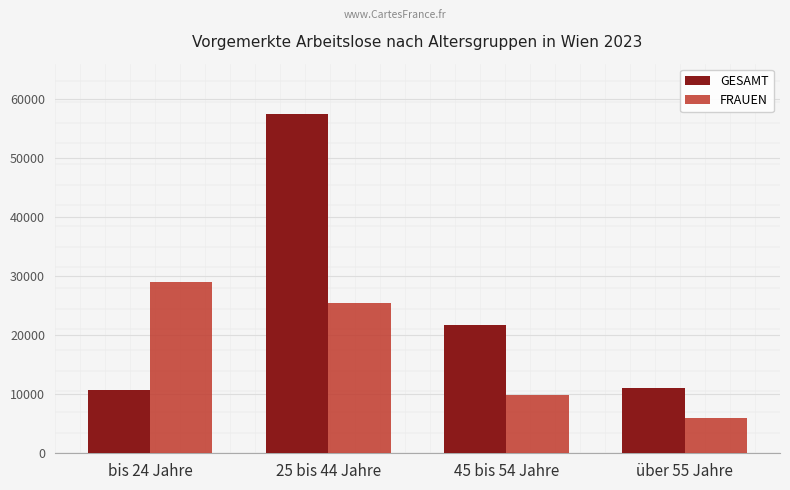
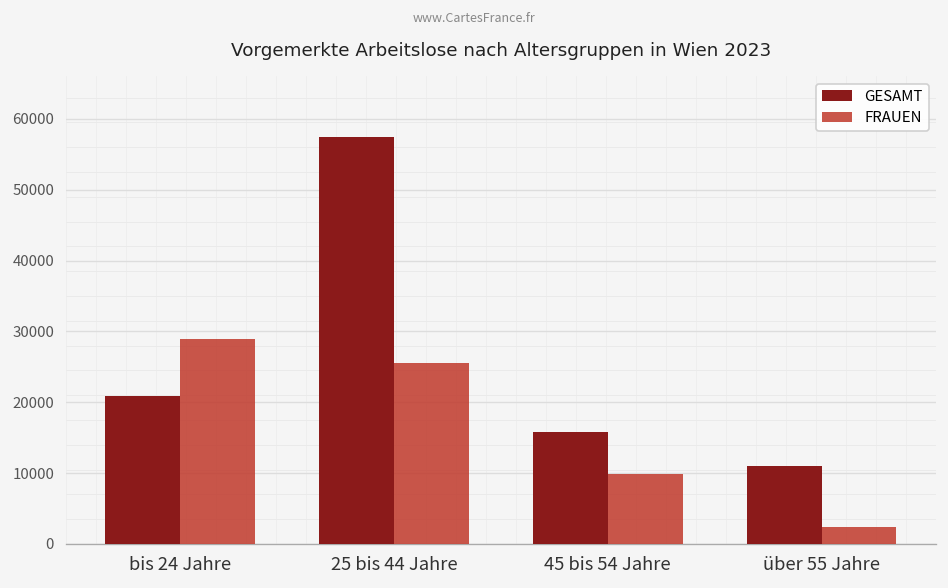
  {
    "GESAMT": {
-     "bis 24 Jahre": 11000,
+     "bis 24 Jahre": 21000,
      "25 bis 44 Jahre": 57000,
-     "45 bis 54 Jahre": 22000,
+     "45 bis 54 Jahre": 16000,
      "über 55 Jahre": 11000
    },
    "FRAUEN": {
      "bis 24 Jahre": 29000,
      "25 bis 44 Jahre": 25000,
      "45 bis 54 Jahre": 10000,
-     "über 55 Jahre": 6000
+     "über 55 Jahre": 2000
    }
  }
